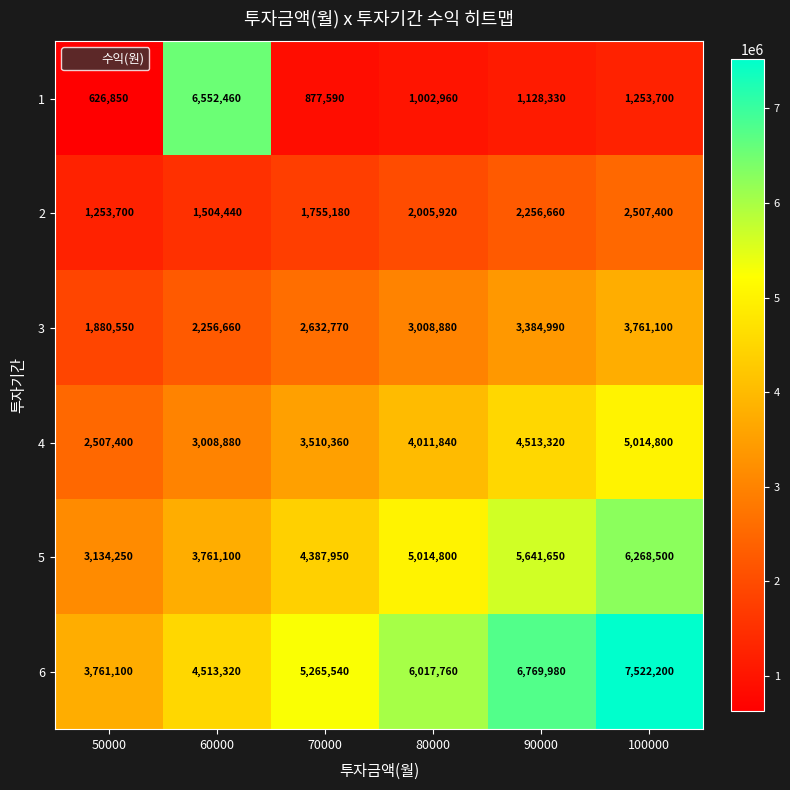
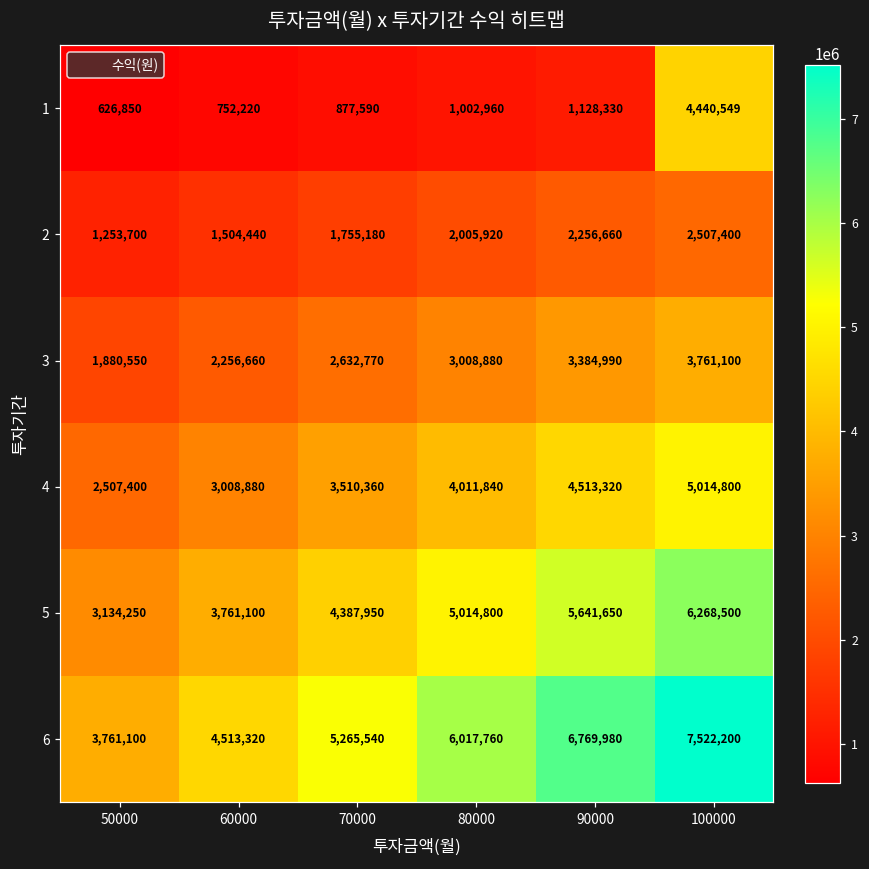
  {
    "1": {
      "50000": "626,850",
-     "60000": "6,552,460",
+     "60000": "752,220",
      "70000": "877,590",
      "80000": "1,002,960",
      "90000": "1,128,330",
-     "100000": "1,253,700"
+     "100000": "4,440,549"
    },
    "2": {
      "50000": "1,253,700",
      "60000": "1,504,440",
      "70000": "1,755,180",
      "80000": "2,005,920",
      "90000": "2,256,660",
      "100000": "2,507,400"
    },
    "3": {
      "50000": "1,880,550",
      "60000": "2,256,660",
      "70000": "2,632,770",
      "80000": "3,008,880",
      "90000": "3,384,990",
      "100000": "3,761,100"
    },
    "4": {
      "50000": "2,507,400",
      "60000": "3,008,880",
      "70000": "3,510,360",
      "80000": "4,011,840",
      "90000": "4,513,320",
      "100000": "5,014,800"
    },
    "5": {
      "50000": "3,134,250",
      "60000": "3,761,100",
      "70000": "4,387,950",
      "80000": "5,014,800",
      "90000": "5,641,650",
      "100000": "6,268,500"
    },
    "6": {
      "50000": "3,761,100",
      "60000": "4,513,320",
      "70000": "5,265,540",
      "80000": "6,017,760",
      "90000": "6,769,980",
      "100000": "7,522,200"
    }
  }
